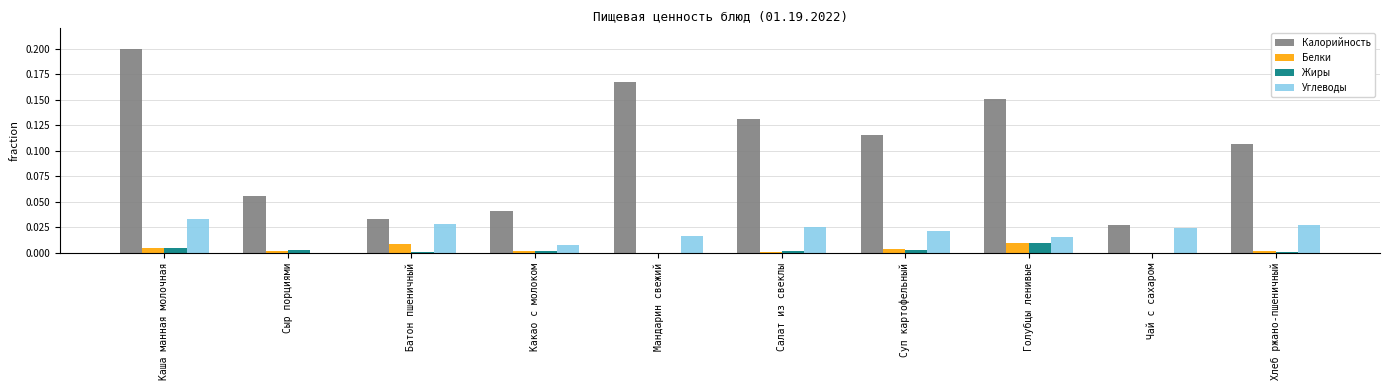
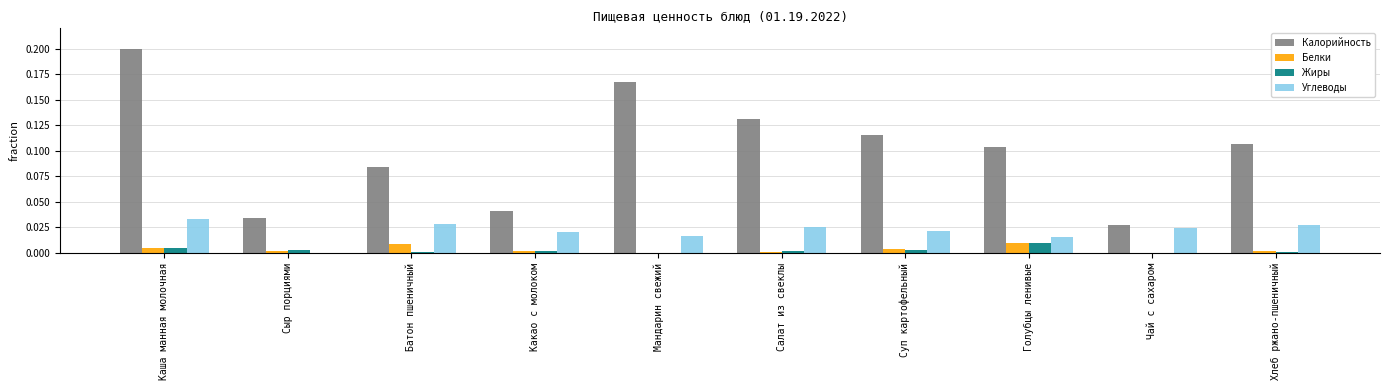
  {
    "Калорийность": {
      "Каша манная молочная": 0.200,
-     "Сыр порциями": 0.056,
-     "Батон пшеничный": 0.033,
+     "Сыр порциями": 0.034,
+     "Батон пшеничный": 0.084,
      "Какао с молоком": 0.041,
      "Мандарин свежий": 0.167,
      "Салат из свеклы": 0.131,
      "Суп картофельный": 0.115,
-     "Голубцы ленивые": 0.151,
+     "Голубцы ленивые": 0.103,
      "Чай с сахаром": 0.027,
      "Хлеб ржано-пшеничный": 0.107
    },
    "Белки": {
      "Каша манная молочная": 0.005,
      "Батон пшеничный": 0.009,
      "Суп картофельный": 0.004,
      "Голубцы ленивые": 0.010
    },
    "Жиры": {
      "Каша манная молочная": 0.005,
      "Сыр порциями": 0.003,
      "Суп картофельный": 0.003,
      "Голубцы ленивые": 0.009,
      "Чай с сахаром": 0.000
    },
    "Углеводы": {
      "Каша манная молочная": 0.033,
      "Сыр порциями": 0.000,
      "Батон пшеничный": 0.029,
-     "Какао с молоком": 0.008,
+     "Какао с молоком": 0.020,
      "Мандарин свежий": 0.017,
      "Салат из свеклы": 0.025,
      "Суп картофельный": 0.021,
      "Голубцы ленивые": 0.015,
      "Чай с сахаром": 0.024,
      "Хлеб ржано-пшеничный": 0.027
    }
  }
